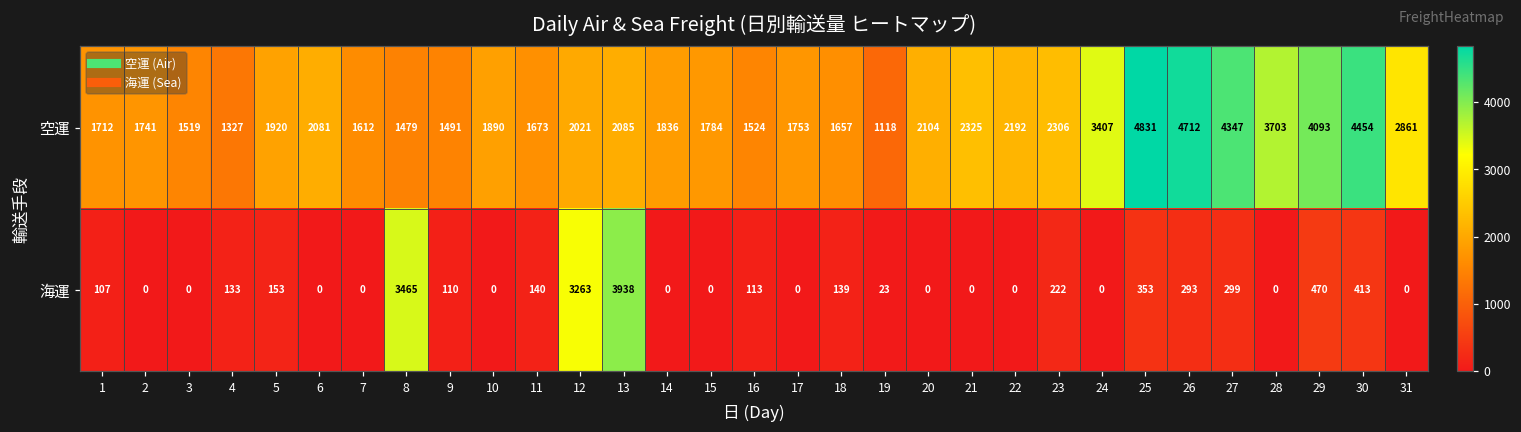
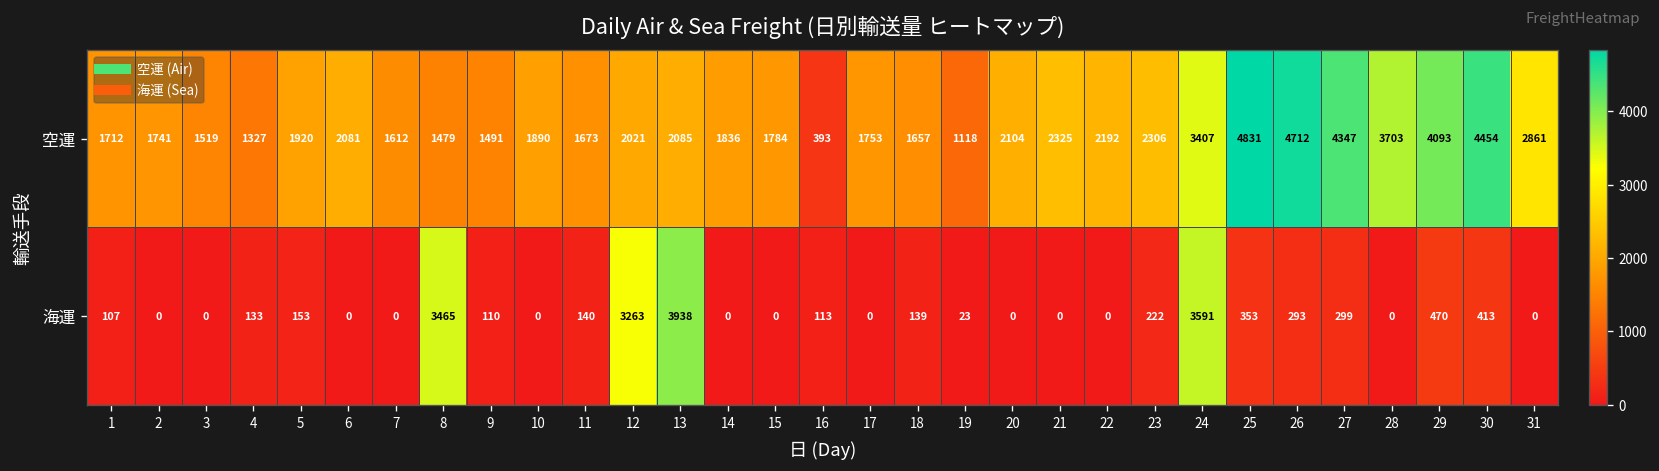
  {
    "空運": {
      "1": 1712,
      "2": 1741,
      "3": 1519,
      "4": 1327,
      "5": 1920,
      "6": 2081,
      "7": 1612,
      "8": 1479,
      "9": 1491,
      "10": 1890,
      "11": 1673,
      "12": 2021,
      "13": 2085,
      "14": 1836,
      "15": 1784,
-     "16": 1524,
+     "16": 393,
      "17": 1753,
      "18": 1657,
      "19": 1118,
      "20": 2104,
      "21": 2325,
      "22": 2192,
      "23": 2306,
      "24": 3407,
      "25": 4831,
      "26": 4712,
      "27": 4347,
      "28": 3703,
      "29": 4093,
      "30": 4454,
      "31": 2861
    },
    "海運": {
      "1": 107,
      "2": 0,
      "3": 0,
      "4": 133,
      "5": 153,
      "6": 0,
      "7": 0,
      "8": 3465,
      "9": 110,
      "10": 0,
      "11": 140,
      "12": 3263,
      "13": 3938,
      "14": 0,
      "15": 0,
      "16": 113,
      "17": 0,
      "18": 139,
      "19": 23,
      "20": 0,
      "21": 0,
      "22": 0,
      "23": 222,
-     "24": 0,
+     "24": 3591,
      "25": 353,
      "26": 293,
      "27": 299,
      "28": 0,
      "29": 470,
      "30": 413,
      "31": 0
    }
  }
